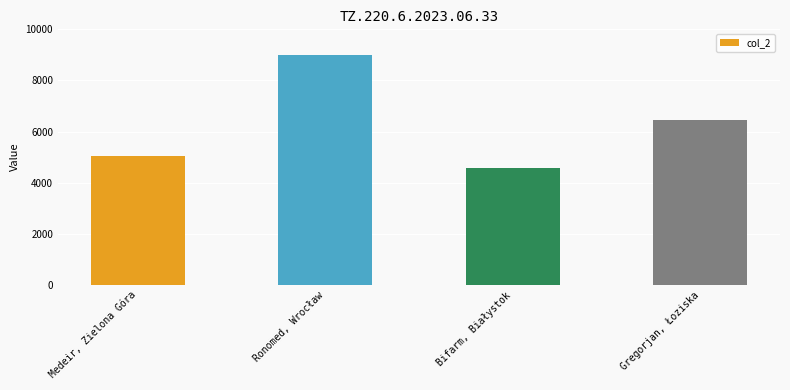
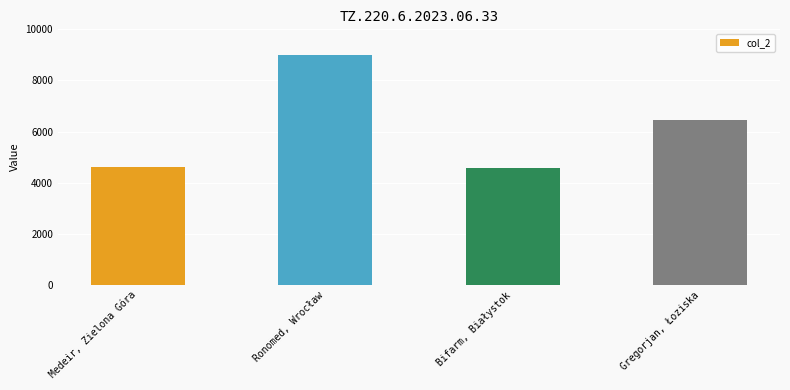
  {
-   "Medeir, Zielona Góra": 5000,
+   "Medeir, Zielona Góra": 4600,
    "Ronomed, Wrocław": 9000,
    "Bifarm, Białystok": 4600,
    "Gregorjan, Łoziska": 6500
  }
